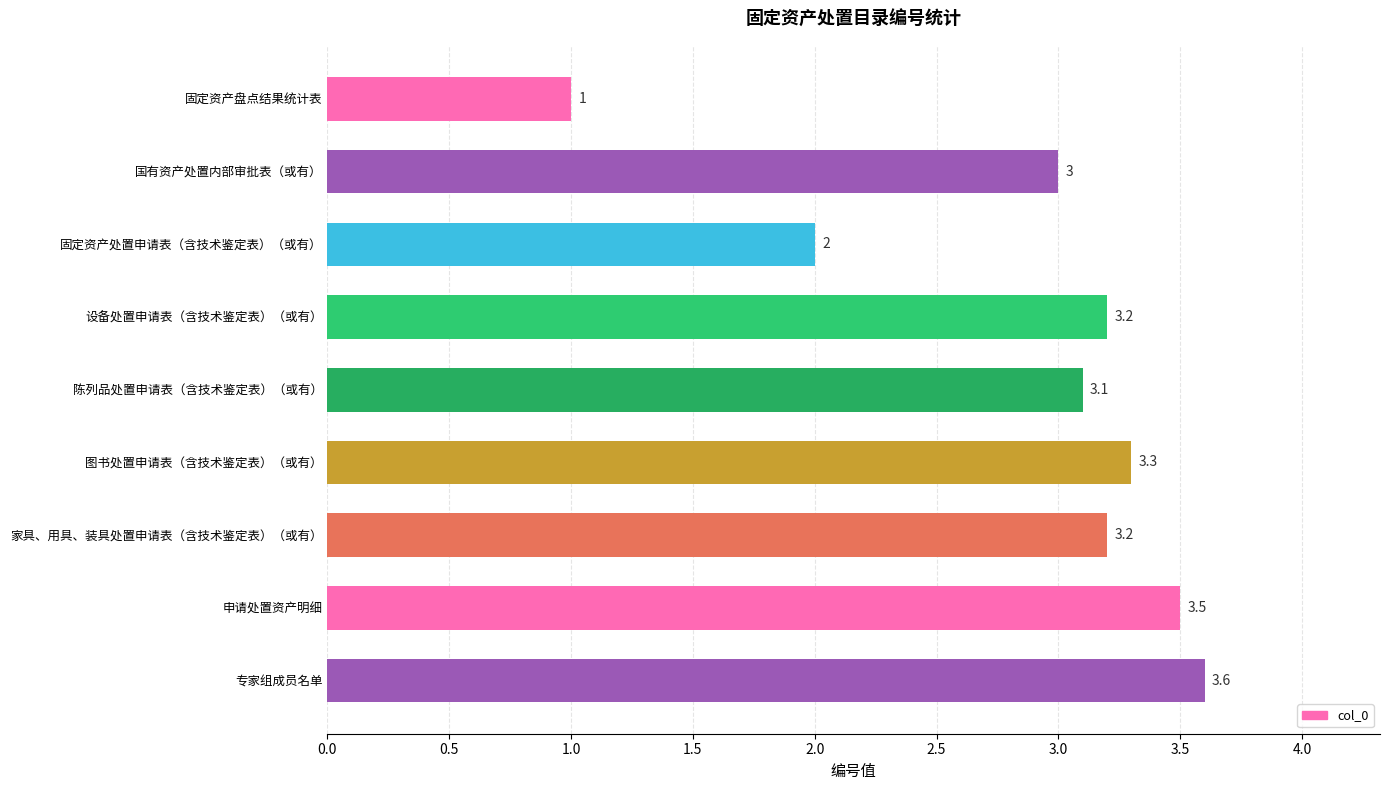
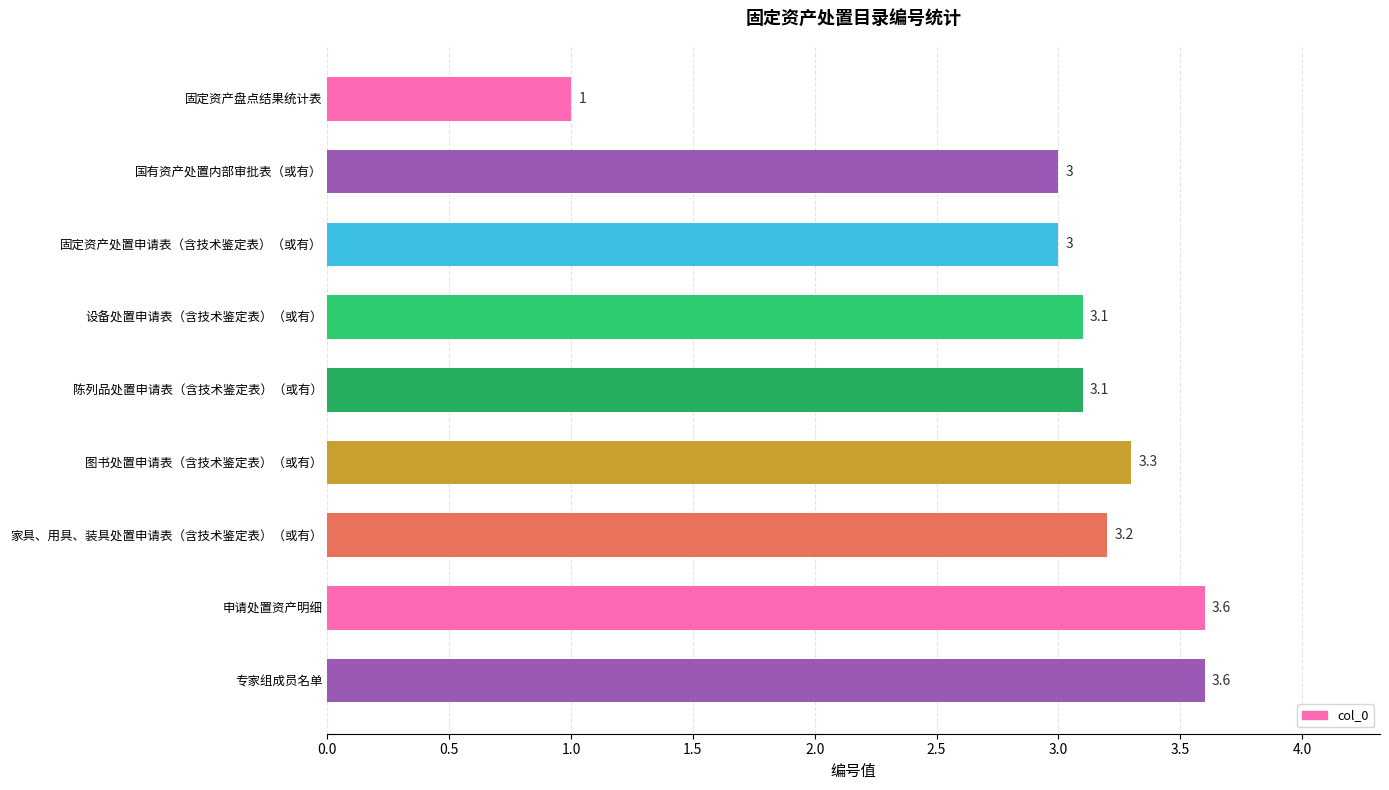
  {
    "固定资产盘点结果统计表": 1,
    "国有资产处置内部审批表（或有）": 3,
-   "固定资产处置申请表（含技术鉴定表）（或有）": 2,
-   "设备处置申请表（含技术鉴定表）（或有）": 3.2,
+   "固定资产处置申请表（含技术鉴定表）（或有）": 3,
+   "设备处置申请表（含技术鉴定表）（或有）": 3.1,
    "陈列品处置申请表（含技术鉴定表）（或有）": 3.1,
    "图书处置申请表（含技术鉴定表）（或有）": 3.3,
    "家具、用具、装具处置申请表（含技术鉴定表）（或有）": 3.2,
-   "申请处置资产明细": 3.5,
+   "申请处置资产明细": 3.6,
    "专家组成员名单": 3.6
  }
